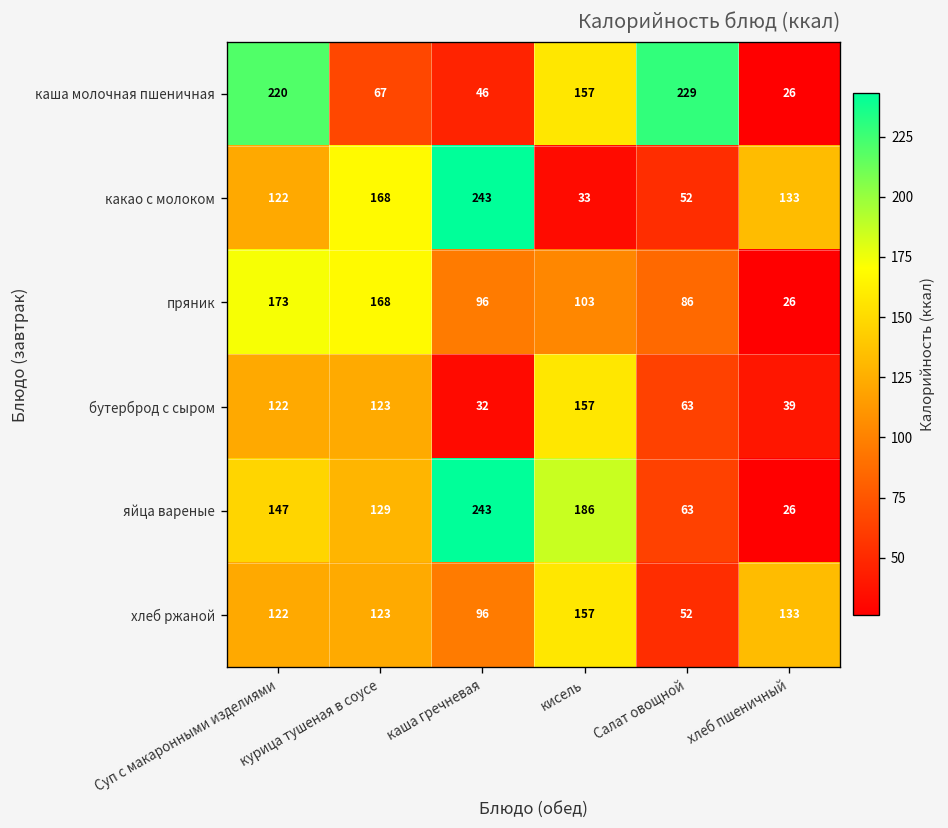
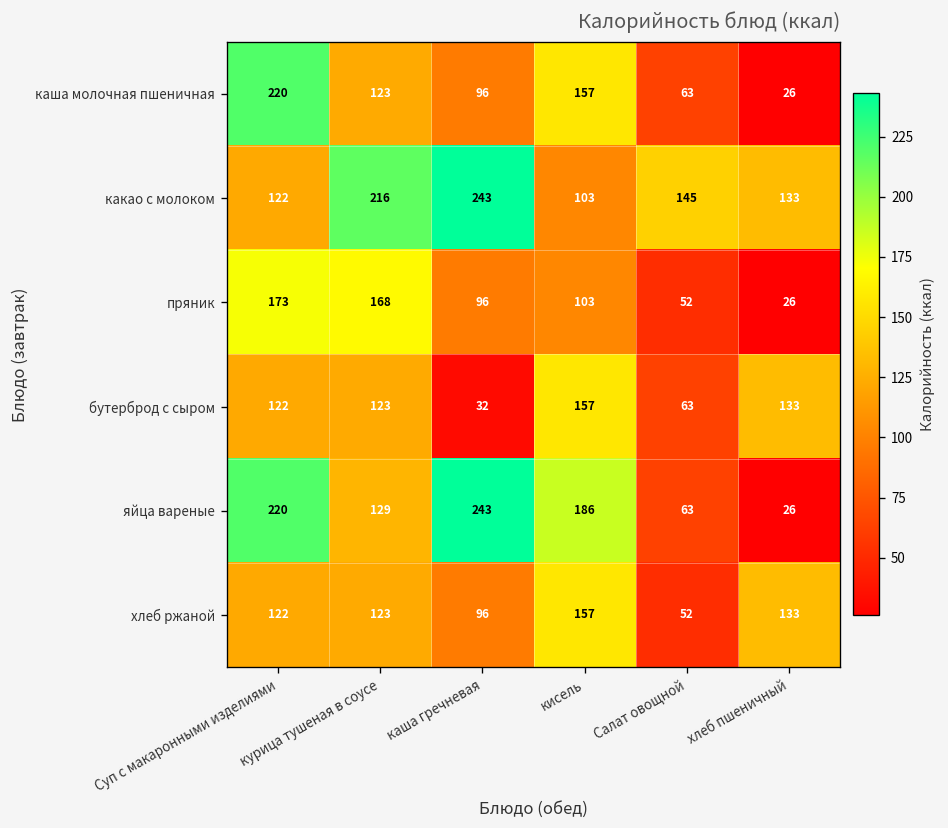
  {
    "каша молочная пшеничная": {
      "Суп с макаронными изделиями": 220,
-     "курица тушеная в соусе": 67,
-     "каша гречневая": 46,
+     "курица тушеная в соусе": 123,
+     "каша гречневая": 96,
      "кисель": 157,
-     "Салат овощной": 229,
+     "Салат овощной": 63,
      "хлеб пшеничный": 26
    },
    "какао с молоком": {
      "Суп с макаронными изделиями": 122,
-     "курица тушеная в соусе": 168,
+     "курица тушеная в соусе": 216,
      "каша гречневая": 243,
-     "кисель": 33,
-     "Салат овощной": 52,
+     "кисель": 103,
+     "Салат овощной": 145,
      "хлеб пшеничный": 133
    },
    "пряник": {
      "Суп с макаронными изделиями": 173,
      "курица тушеная в соусе": 168,
      "каша гречневая": 96,
      "кисель": 103,
-     "Салат овощной": 86,
+     "Салат овощной": 52,
      "хлеб пшеничный": 26
    },
    "бутерброд с сыром": {
      "Суп с макаронными изделиями": 122,
      "курица тушеная в соусе": 123,
      "каша гречневая": 32,
      "кисель": 157,
      "Салат овощной": 63,
-     "хлеб пшеничный": 39
+     "хлеб пшеничный": 133
    },
    "яйца вареные": {
-     "Суп с макаронными изделиями": 147,
+     "Суп с макаронными изделиями": 220,
      "курица тушеная в соусе": 129,
      "каша гречневая": 243,
      "кисель": 186,
      "Салат овощной": 63,
      "хлеб пшеничный": 26
    },
    "хлеб ржаной": {
      "Суп с макаронными изделиями": 122,
      "курица тушеная в соусе": 123,
      "каша гречневая": 96,
      "кисель": 157,
      "Салат овощной": 52,
      "хлеб пшеничный": 133
    }
  }
